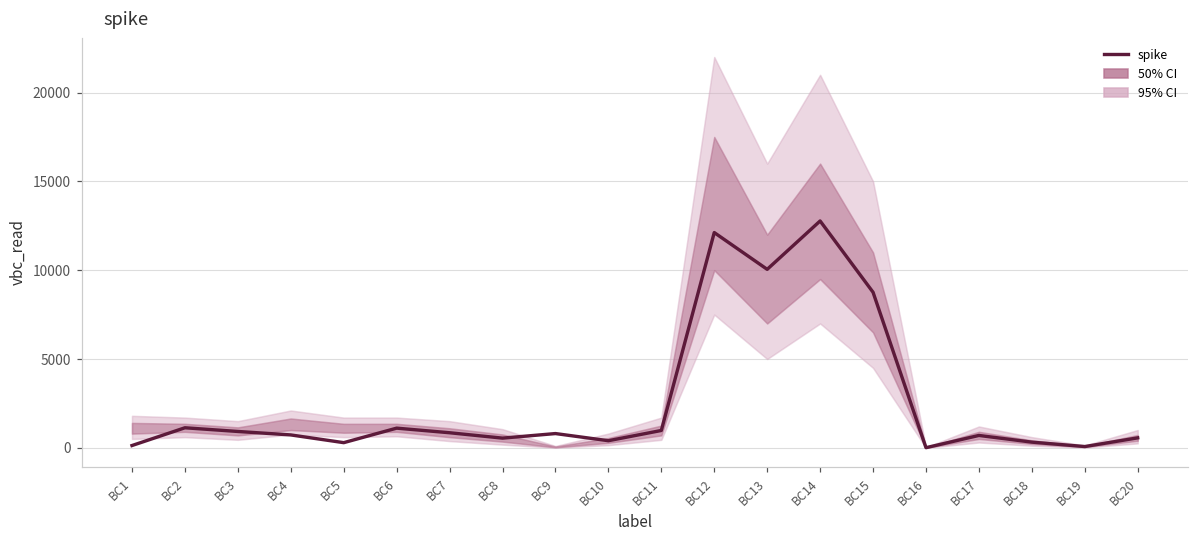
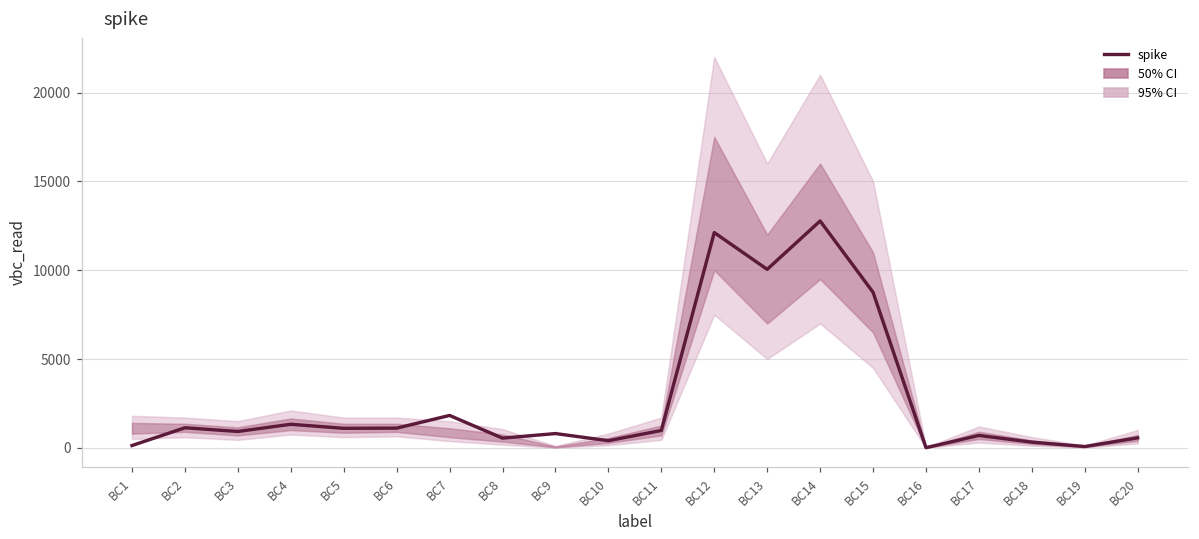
  {
    "spike": {
      "BC1": 100,
      "BC2": 1100,
      "BC3": 900,
-     "BC4": 700,
-     "BC5": 300,
+     "BC4": 1300,
+     "BC5": 1100,
      "BC6": 1100,
-     "BC7": 800,
+     "BC7": 1800,
      "BC8": 500,
      "BC9": 800,
      "BC11": 1000,
      "BC12": 12100,
      "BC13": 10000,
      "BC14": 12800,
      "BC15": 8800,
      "BC17": 700,
      "BC20": 600
    }
  }
